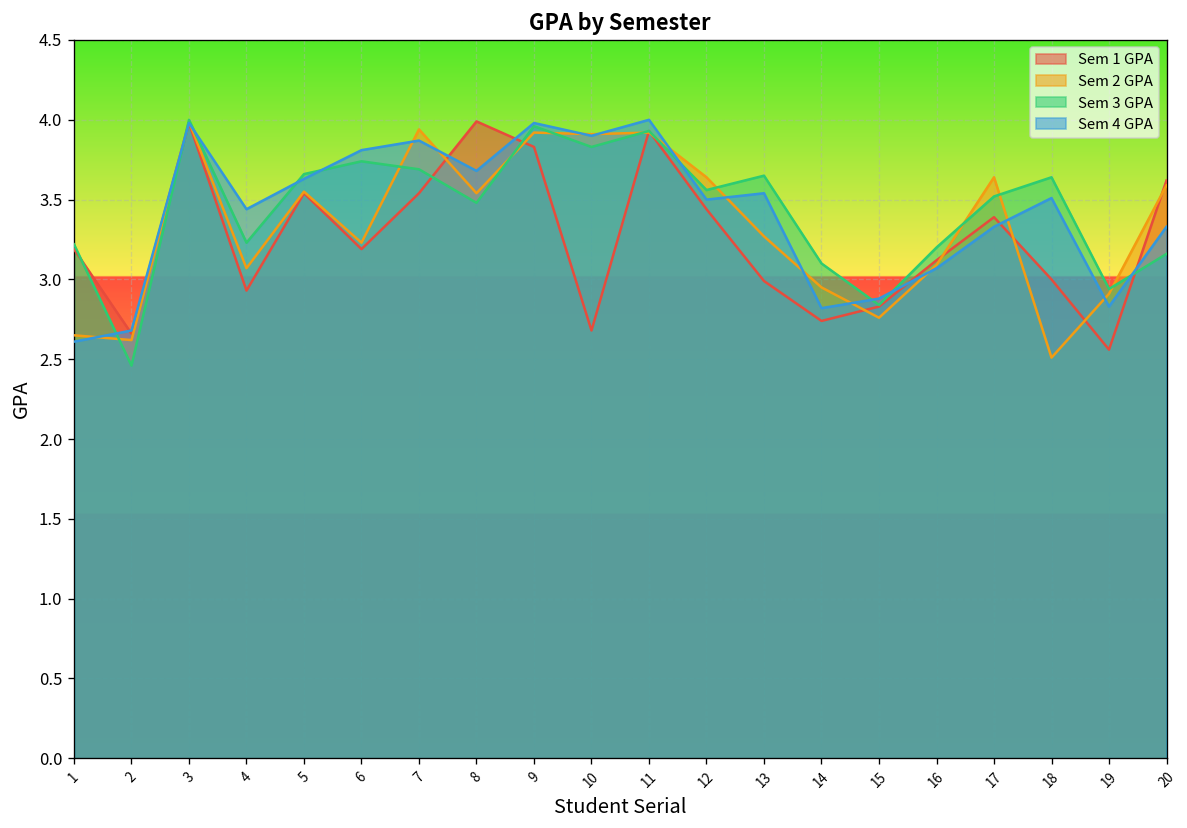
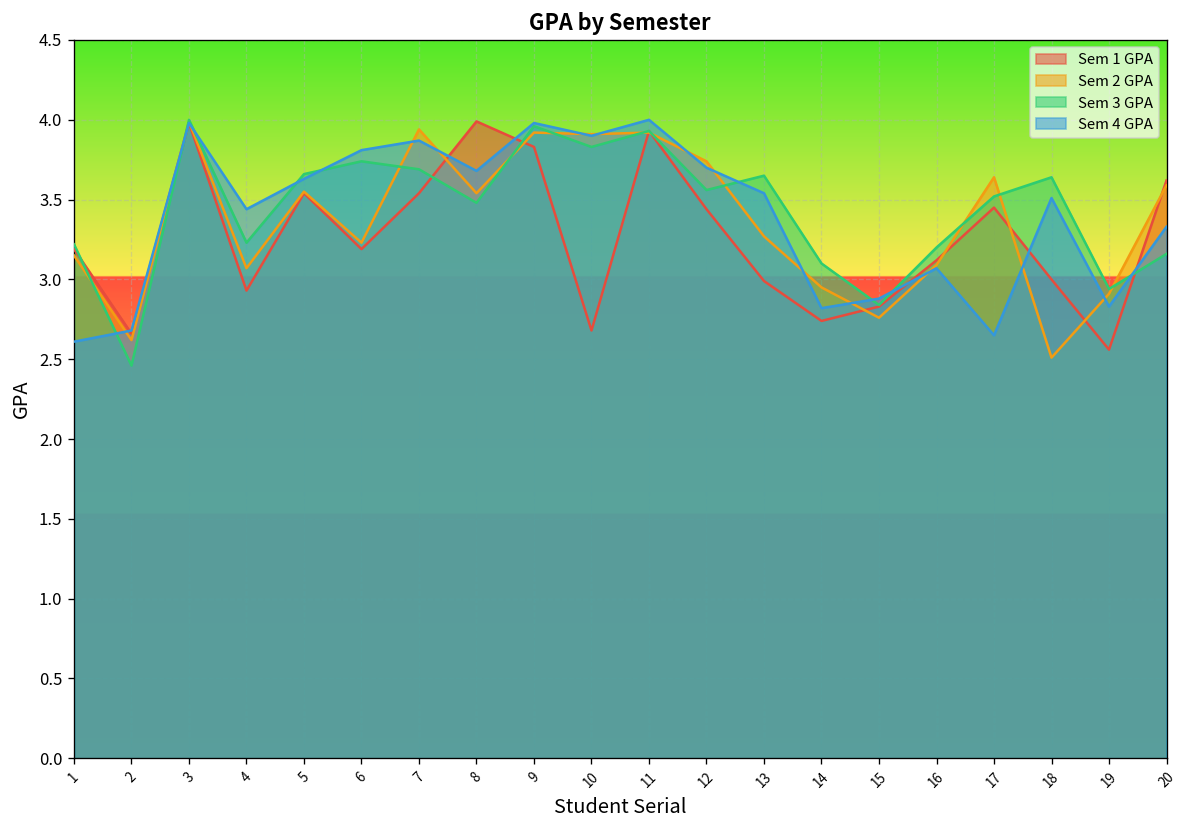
  {
    "Sem 1 GPA": {
      "1": 3.19,
      "2": 2.66,
      "4": 2.93,
      "6": 3.19,
      "7": 3.54,
      "8": 3.99,
      "9": 3.83,
      "10": 2.68,
      "12": 3.44,
      "13": 2.99,
      "14": 2.74,
      "16": 3.12,
-     "17": 3.39,
+     "17": 3.45,
      "18": 3.00,
      "19": 2.56,
      "20": 3.62
    },
    "Sem 2 GPA": {
-     "1": 2.65,
+     "1": 3.15,
      "2": 2.62,
      "4": 3.07,
      "6": 3.23,
      "7": 3.94,
      "8": 3.54,
      "9": 3.92,
-     "12": 3.64,
+     "12": 3.74,
      "13": 3.27,
      "14": 2.95,
      "15": 2.76,
      "16": 3.09,
      "17": 3.64,
      "18": 2.51,
      "19": 2.91,
      "20": 3.59
    },
    "Sem 3 GPA": {
      "1": 3.22,
      "2": 2.46,
      "4": 3.23,
      "5": 3.66,
      "6": 3.74,
      "7": 3.69,
      "8": 3.48,
      "9": 3.96,
      "10": 3.83,
      "12": 3.56,
      "13": 3.65,
      "14": 3.10,
      "16": 3.20,
      "17": 3.52,
      "18": 3.64,
      "19": 2.94,
      "20": 3.16
    },
    "Sem 4 GPA": {
      "1": 2.61,
      "2": 2.68,
      "4": 3.44,
      "5": 3.63,
      "6": 3.81,
      "7": 3.87,
      "8": 3.68,
      "9": 3.98,
      "11": 4.00,
-     "12": 3.5,
+     "12": 3.7,
      "13": 3.54,
      "14": 2.82,
      "15": 2.88,
      "16": 3.07,
-     "17": 3.33,
+     "17": 2.65,
      "18": 3.51,
      "19": 2.83,
      "20": 3.33
    }
  }
